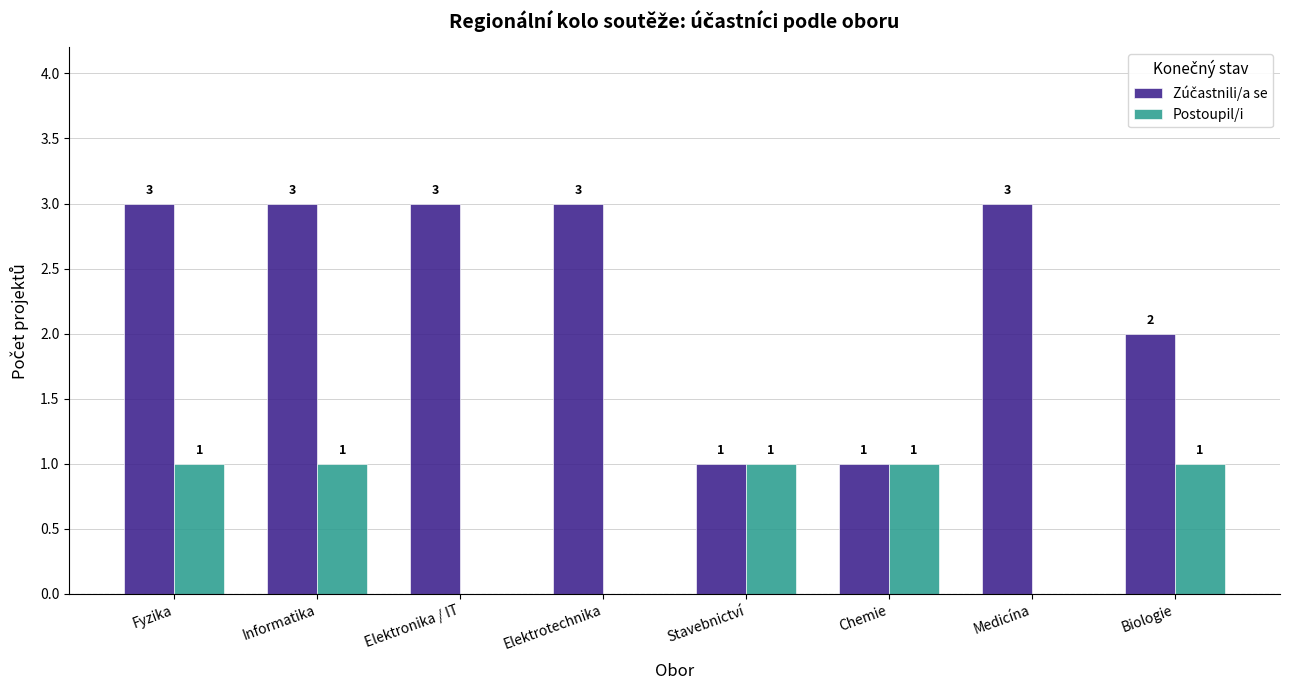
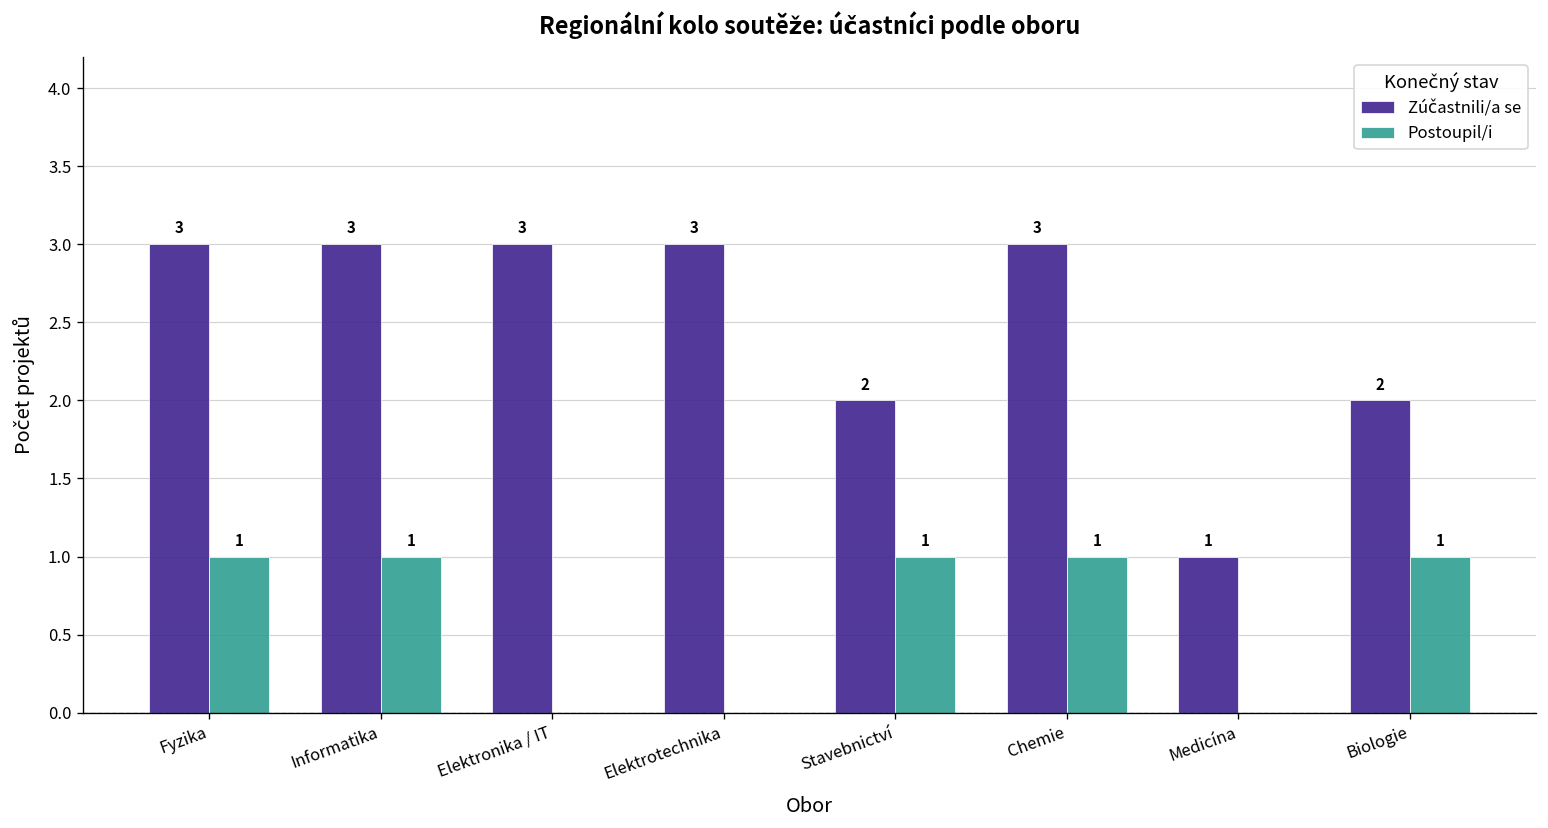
  {
    "Zúčastnili/a se": {
      "Fyzika": 3,
      "Informatika": 3,
      "Elektronika / IT": 3,
      "Elektrotechnika": 3,
-     "Stavebnictví": 1,
-     "Chemie": 1,
-     "Medicína": 3,
+     "Stavebnictví": 2,
+     "Chemie": 3,
+     "Medicína": 1,
      "Biologie": 2
    },
    "Postoupil/i": {
      "Fyzika": 1,
      "Informatika": 1,
      "Stavebnictví": 1,
      "Chemie": 1,
      "Biologie": 1
    }
  }
